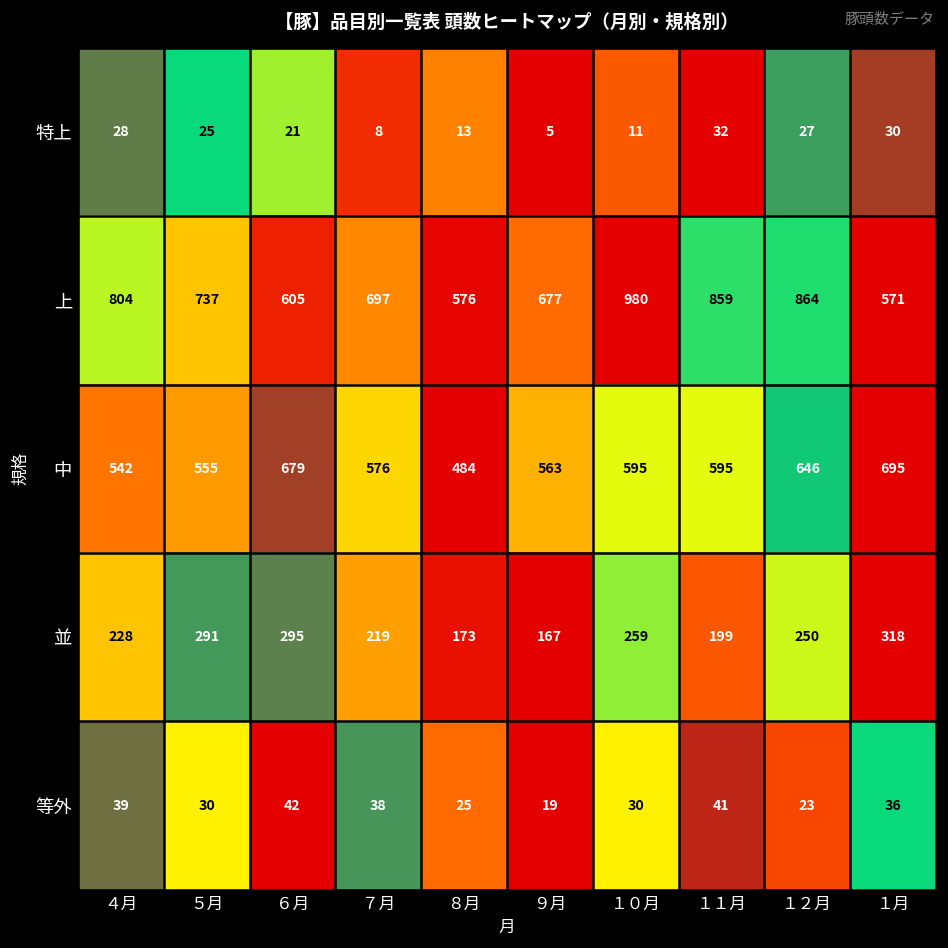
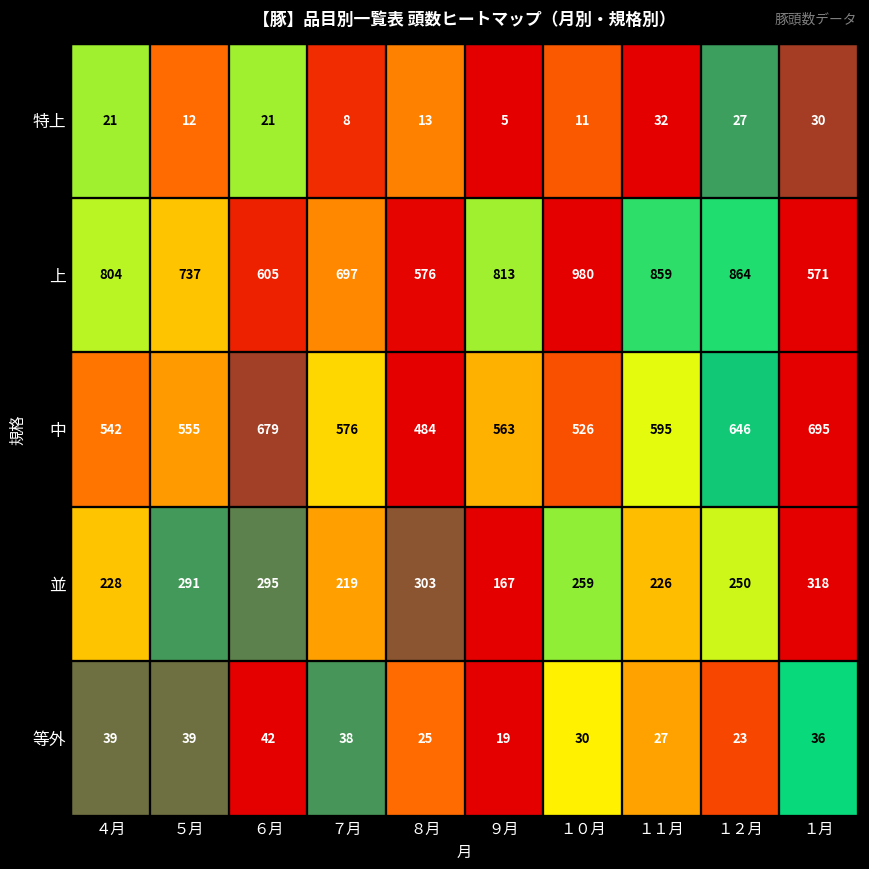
  {
    "特上": {
-     "４月": 28,
-     "５月": 25,
+     "４月": 21,
+     "５月": 12,
      "６月": 21,
      "７月": 8,
      "８月": 13,
      "９月": 5,
      "１０月": 11,
      "１１月": 32,
      "１２月": 27,
      "１月": 30
    },
    "上": {
      "４月": 804,
      "５月": 737,
      "６月": 605,
      "７月": 697,
      "８月": 576,
-     "９月": 677,
+     "９月": 813,
      "１０月": 980,
      "１１月": 859,
      "１２月": 864,
      "１月": 571
    },
    "中": {
      "４月": 542,
      "５月": 555,
      "６月": 679,
      "７月": 576,
      "８月": 484,
      "９月": 563,
-     "１０月": 595,
+     "１０月": 526,
      "１１月": 595,
      "１２月": 646,
      "１月": 695
    },
    "並": {
      "４月": 228,
      "５月": 291,
      "６月": 295,
      "７月": 219,
-     "８月": 173,
+     "８月": 303,
      "９月": 167,
      "１０月": 259,
-     "１１月": 199,
+     "１１月": 226,
      "１２月": 250,
      "１月": 318
    },
    "等外": {
      "４月": 39,
-     "５月": 30,
+     "５月": 39,
      "６月": 42,
      "７月": 38,
      "８月": 25,
      "９月": 19,
      "１０月": 30,
-     "１１月": 41,
+     "１１月": 27,
      "１２月": 23,
      "１月": 36
    }
  }
